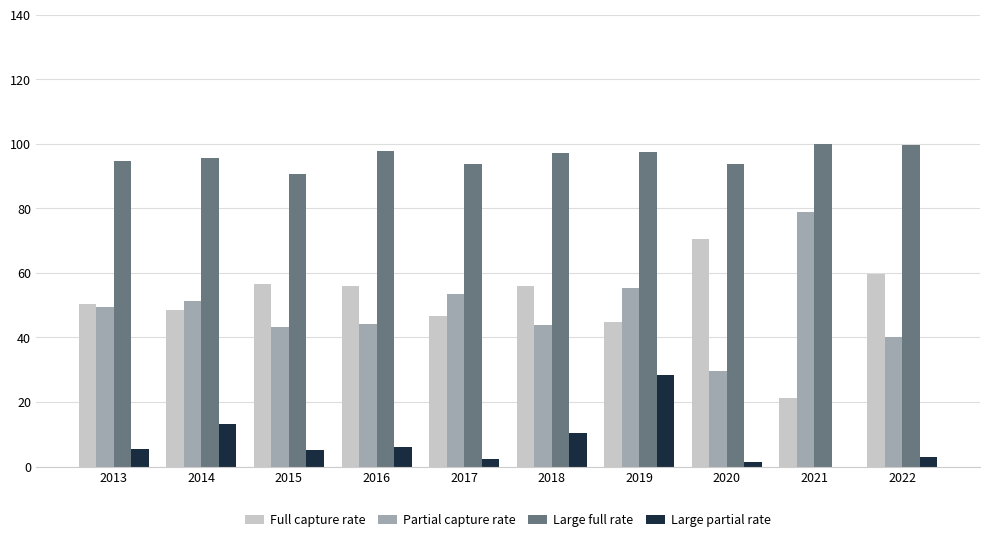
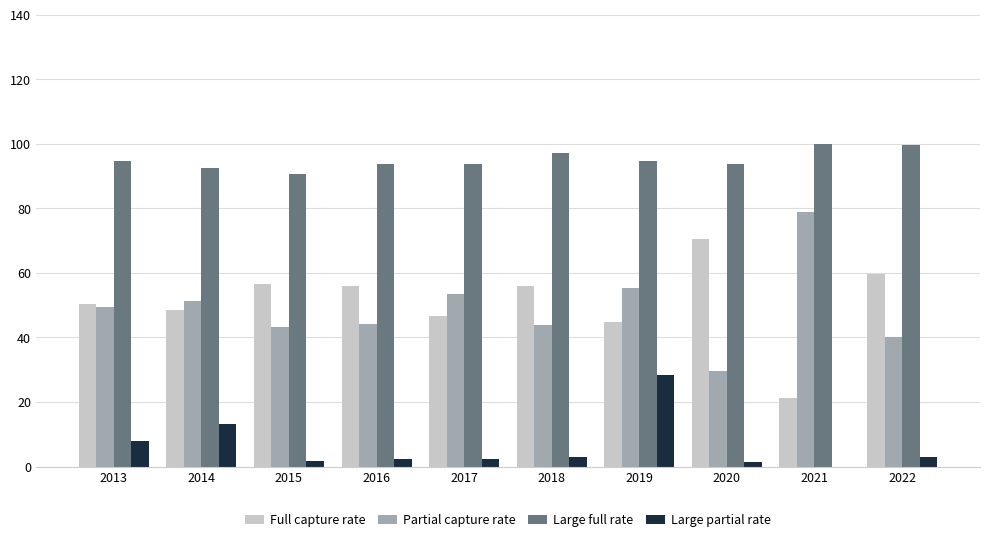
  {
    "Large full rate": {
      "2013": 95,
-     "2014": 96,
+     "2014": 92,
      "2015": 91,
-     "2016": 98,
+     "2016": 94,
      "2017": 94,
      "2018": 97,
-     "2019": 97,
+     "2019": 95,
      "2020": 94,
      "2021": 100,
      "2022": 100
    },
    "Large partial rate": {
-     "2013": 5,
+     "2013": 8,
      "2014": 13,
-     "2015": 5,
-     "2016": 6,
+     "2015": 2,
+     "2016": 2,
      "2017": 3,
-     "2018": 10,
+     "2018": 3,
      "2019": 29,
      "2020": 1,
      "2021": 0,
      "2022": 3
    }
  }
